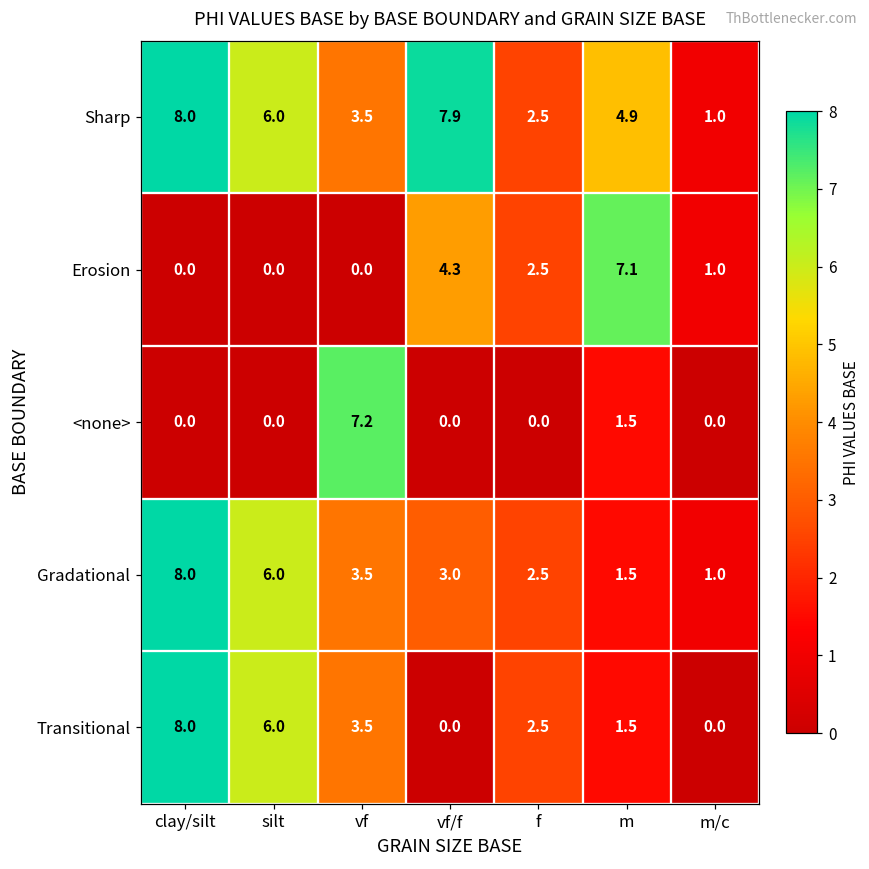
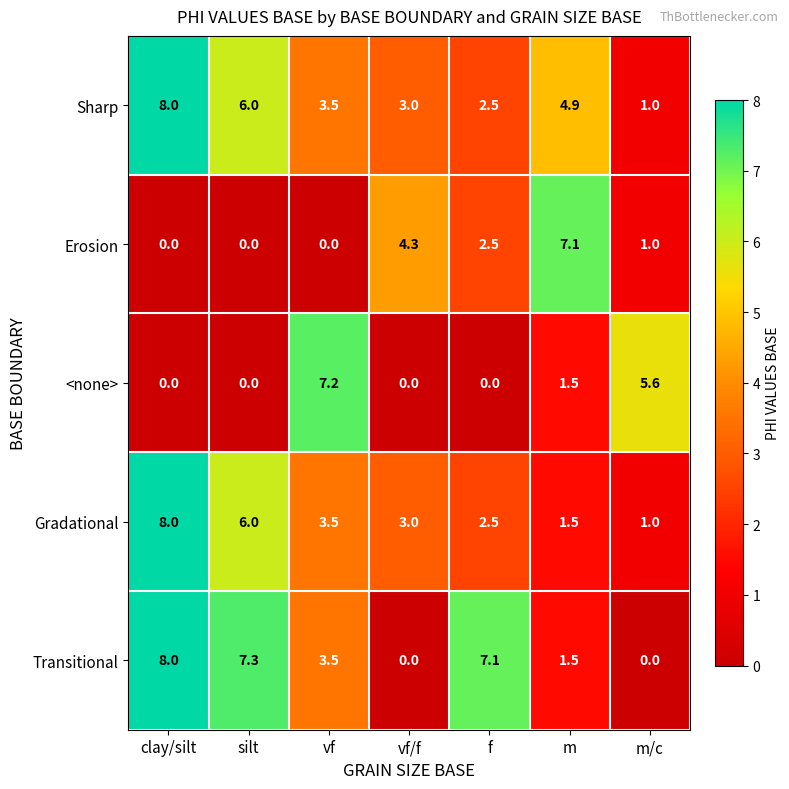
  {
    "Sharp": {
      "clay/silt": 8.0,
      "silt": 6.0,
      "vf": 3.5,
-     "vf/f": 7.9,
+     "vf/f": 3.0,
      "f": 2.5,
      "m": 4.9,
      "m/c": 1.0
    },
    "Erosion": {
      "clay/silt": 0.0,
      "silt": 0.0,
      "vf": 0.0,
      "vf/f": 4.3,
      "f": 2.5,
      "m": 7.1,
      "m/c": 1.0
    },
    "<none>": {
      "clay/silt": 0.0,
      "silt": 0.0,
      "vf": 7.2,
      "vf/f": 0.0,
      "f": 0.0,
      "m": 1.5,
-     "m/c": 0.0
+     "m/c": 5.6
    },
    "Gradational": {
      "clay/silt": 8.0,
      "silt": 6.0,
      "vf": 3.5,
      "vf/f": 3.0,
      "f": 2.5,
      "m": 1.5,
      "m/c": 1.0
    },
    "Transitional": {
      "clay/silt": 8.0,
-     "silt": 6.0,
+     "silt": 7.3,
      "vf": 3.5,
      "vf/f": 0.0,
-     "f": 2.5,
+     "f": 7.1,
      "m": 1.5,
      "m/c": 0.0
    }
  }
